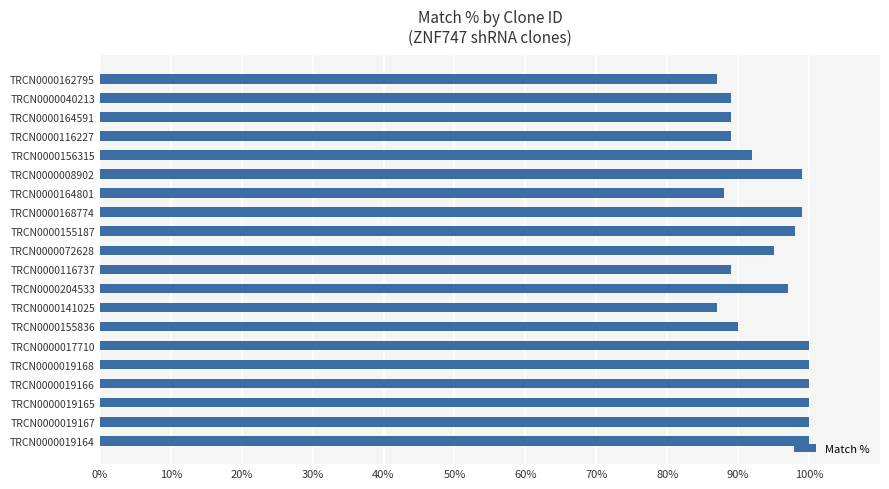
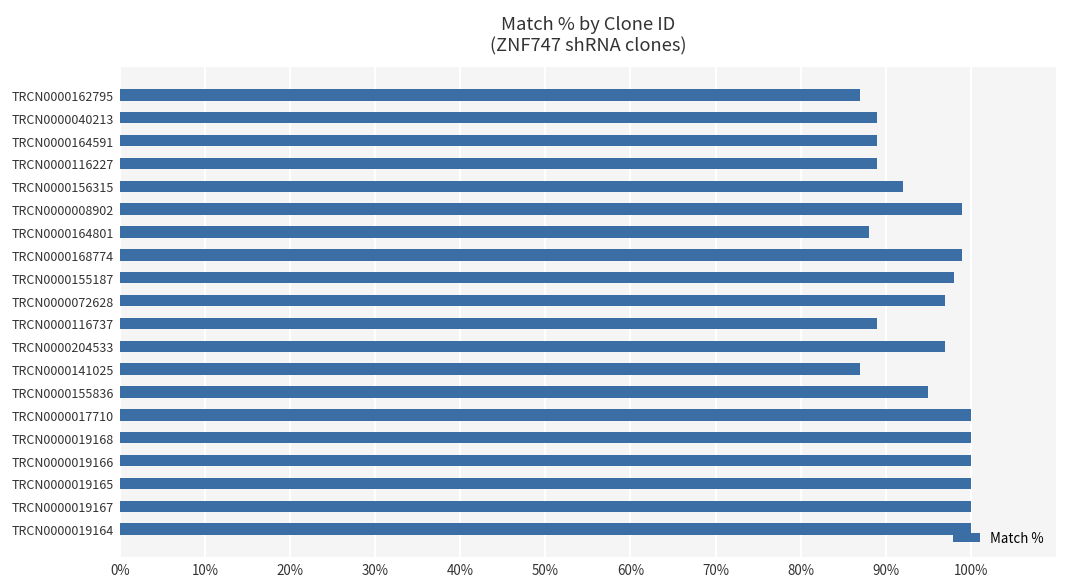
  {
    "TRCN0000162795": "87%",
    "TRCN0000040213": "89%",
    "TRCN0000164591": "89%",
    "TRCN0000116227": "89%",
    "TRCN0000156315": "92%",
    "TRCN0000008902": "99%",
    "TRCN0000164801": "88%",
    "TRCN0000168774": "99%",
    "TRCN0000155187": "98%",
-   "TRCN0000072628": "95%",
+   "TRCN0000072628": "97%",
    "TRCN0000116737": "89%",
    "TRCN0000204533": "97%",
    "TRCN0000141025": "87%",
-   "TRCN0000155836": "90%",
+   "TRCN0000155836": "95%",
    "TRCN0000017710": "100%",
    "TRCN0000019168": "100%",
    "TRCN0000019166": "100%",
    "TRCN0000019165": "100%",
    "TRCN0000019167": "100%",
    "TRCN0000019164": "100%"
  }
